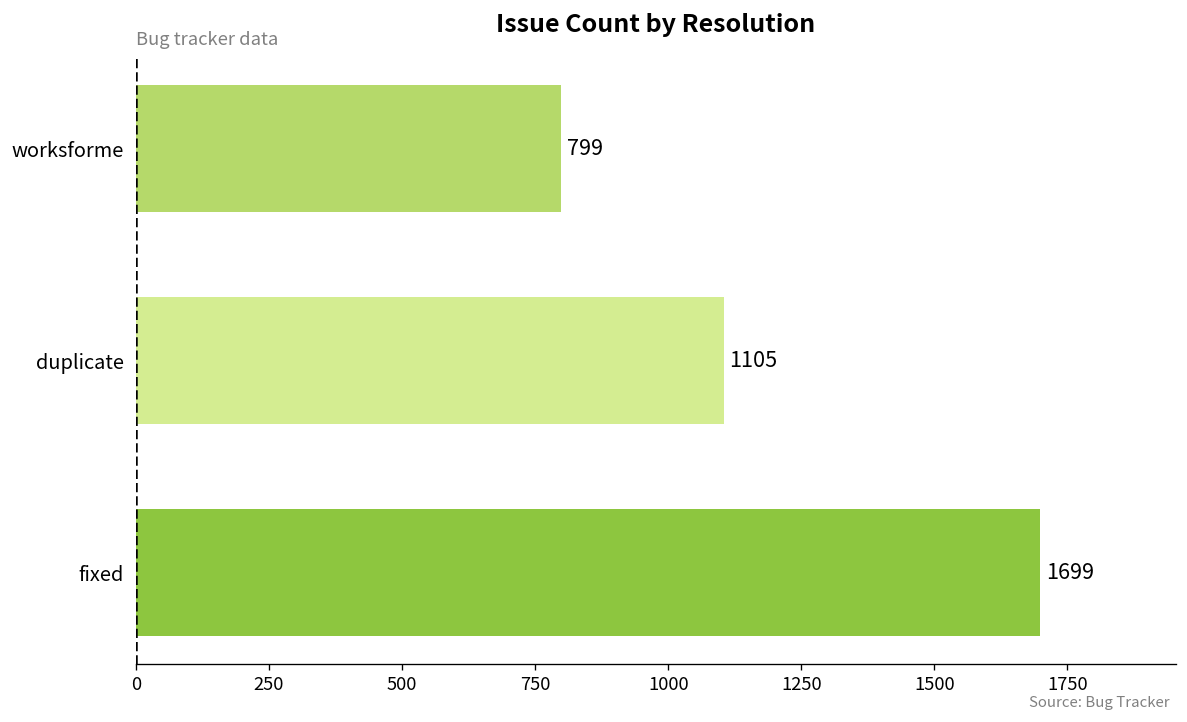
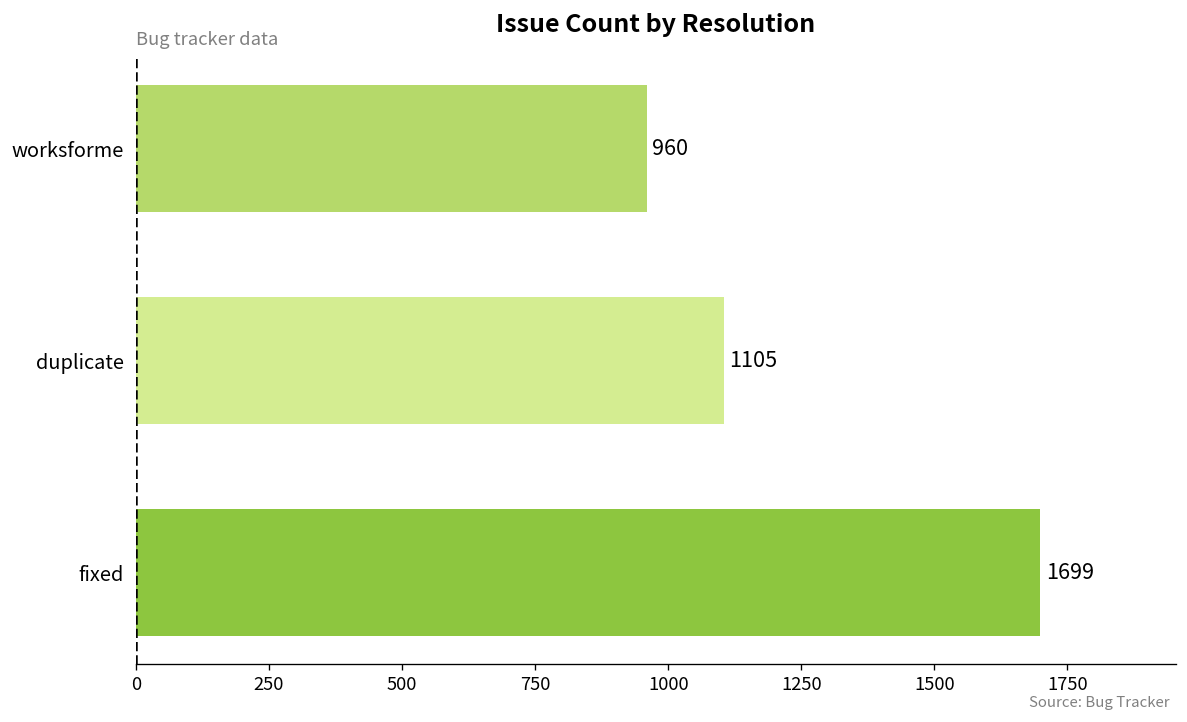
  {
-   "worksforme": 799,
+   "worksforme": 960,
    "duplicate": 1105,
    "fixed": 1699
  }
